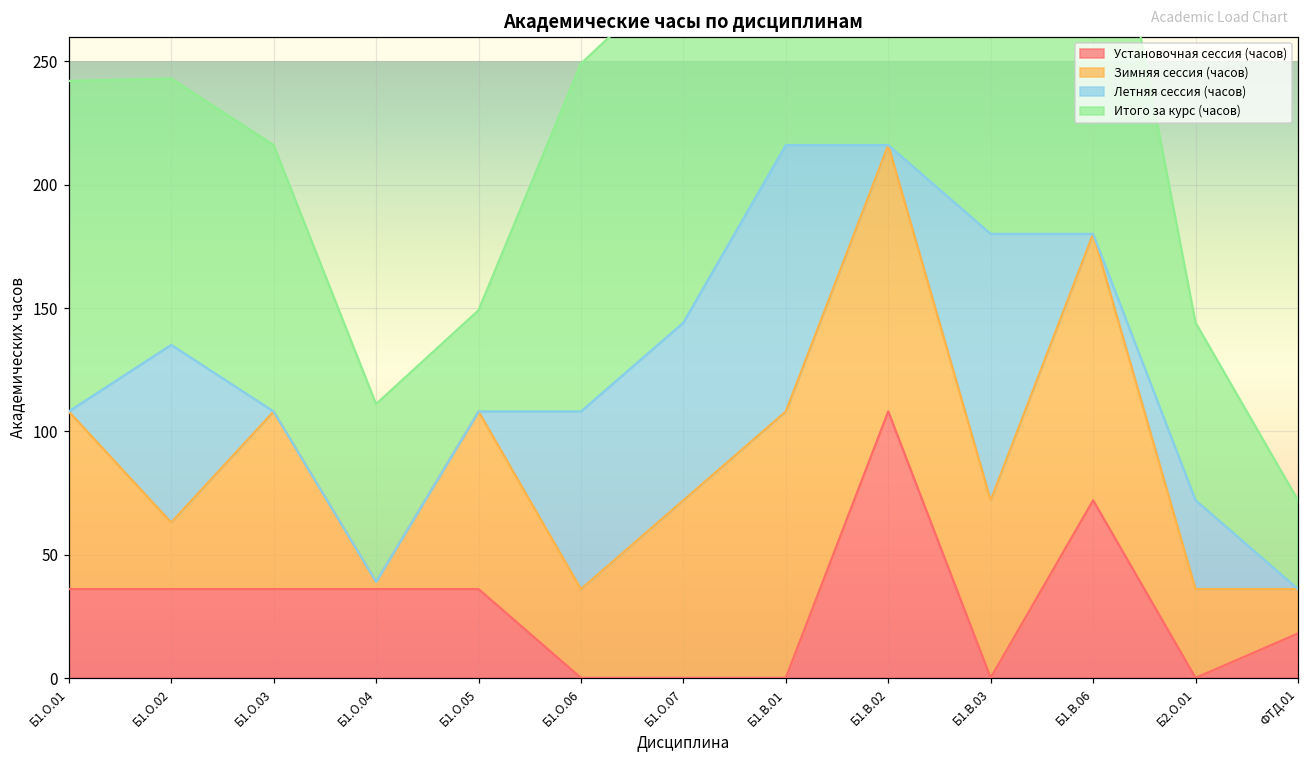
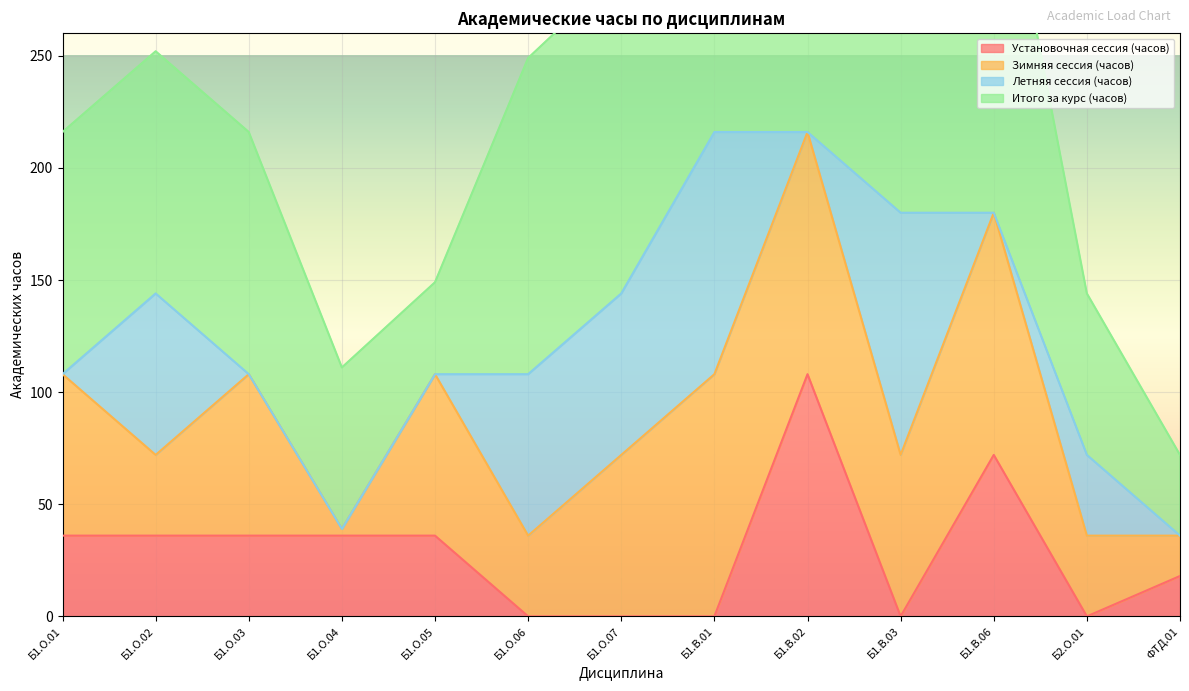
  {
    "Установочная сессия (часов)": {
      "Б1.О.01": 36,
      "Б1.О.02": 36,
      "Б1.О.03": 36,
      "Б1.О.04": 36,
      "Б1.О.05": 36,
      "Б1.О.06": 0,
      "Б1.О.07": 0,
      "Б1.В.01": 0,
      "Б1.В.02": 108,
      "Б1.В.03": 0,
      "Б1.В.06": 72,
      "Б2.О.01": 0,
      "ФТД.01": 18
    },
    "Зимняя сессия (часов)": {
-     "Б1.О.02": 27,
+     "Б1.О.02": 36,
      "Б1.О.06": 36,
      "Б1.О.07": 72,
      "Б1.В.01": 108,
      "Б1.В.03": 72,
      "Б2.О.01": 36
    },
    "Летняя сессия (часов)": {
      "Б1.О.02": 72,
      "Б1.О.06": 72,
      "Б1.О.07": 72,
      "Б1.В.01": 108,
      "Б1.В.03": 108,
      "Б2.О.01": 36
    },
    "Итого за курс (часов)": {
-     "Б1.О.01": 134,
+     "Б1.О.01": 108,
      "Б1.О.02": 108,
      "Б1.О.03": 108,
      "Б1.О.04": 72,
      "Б1.О.05": 41,
      "Б1.О.06": 141,
      "Б2.О.01": 72,
      "ФТД.01": 36
    }
  }
